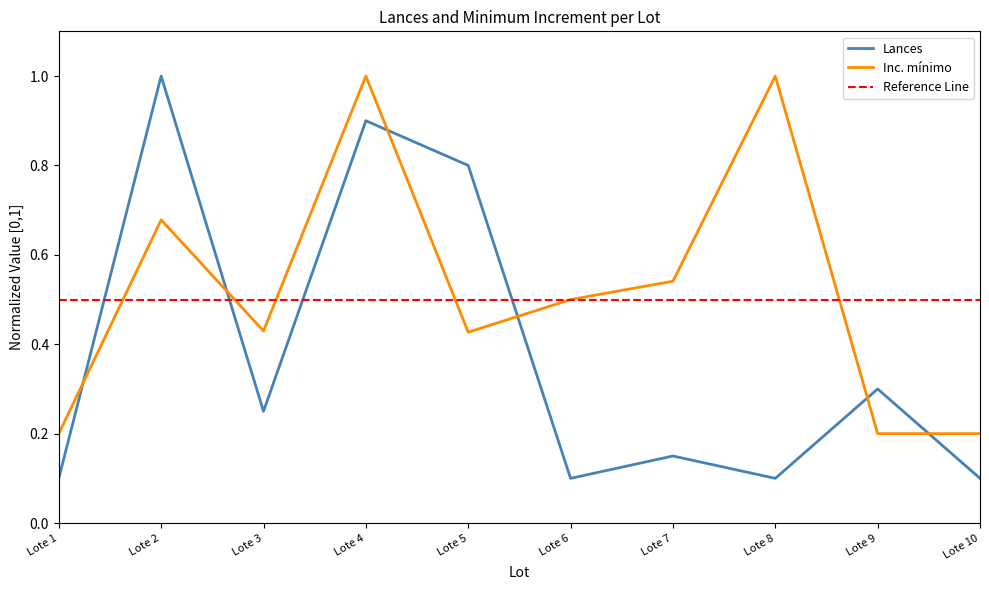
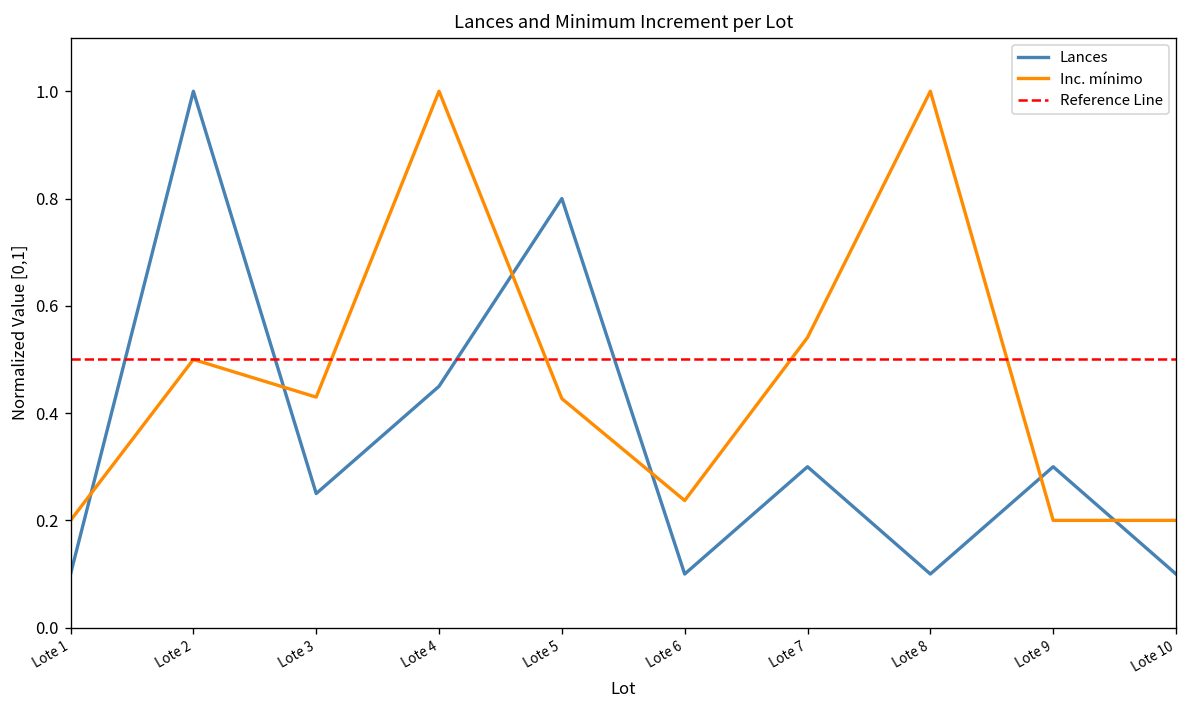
  {
    "Lances": {
      "Lote 1": 0.10,
      "Lote 2": 1.00,
      "Lote 3": 0.25,
-     "Lote 4": 0.90,
+     "Lote 4": 0.45,
      "Lote 5": 0.80,
      "Lote 6": 0.10,
-     "Lote 7": 0.15,
+     "Lote 7": 0.30,
      "Lote 8": 0.10,
      "Lote 9": 0.30,
      "Lote 10": 0.10
    },
    "Inc. mínimo": {
      "Lote 1": 0.20,
-     "Lote 2": 0.68,
+     "Lote 2": 0.50,
      "Lote 3": 0.43,
      "Lote 4": 1.00,
      "Lote 5": 0.43,
-     "Lote 6": 0.50,
+     "Lote 6": 0.24,
      "Lote 7": 0.54,
      "Lote 8": 1.00,
      "Lote 9": 0.20,
      "Lote 10": 0.20
    }
  }
